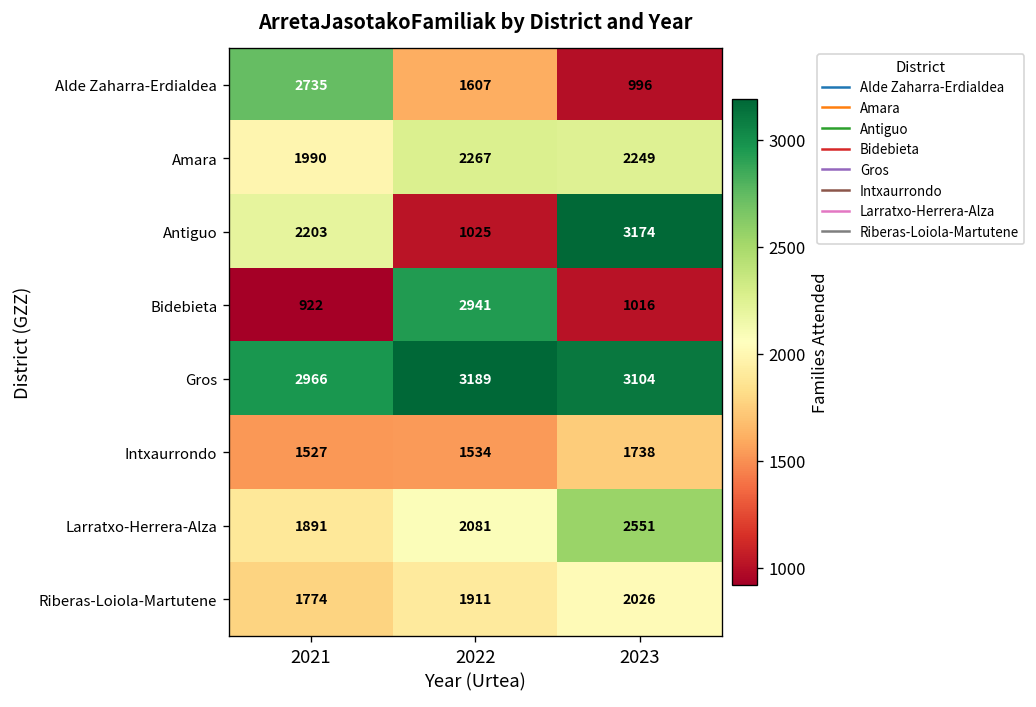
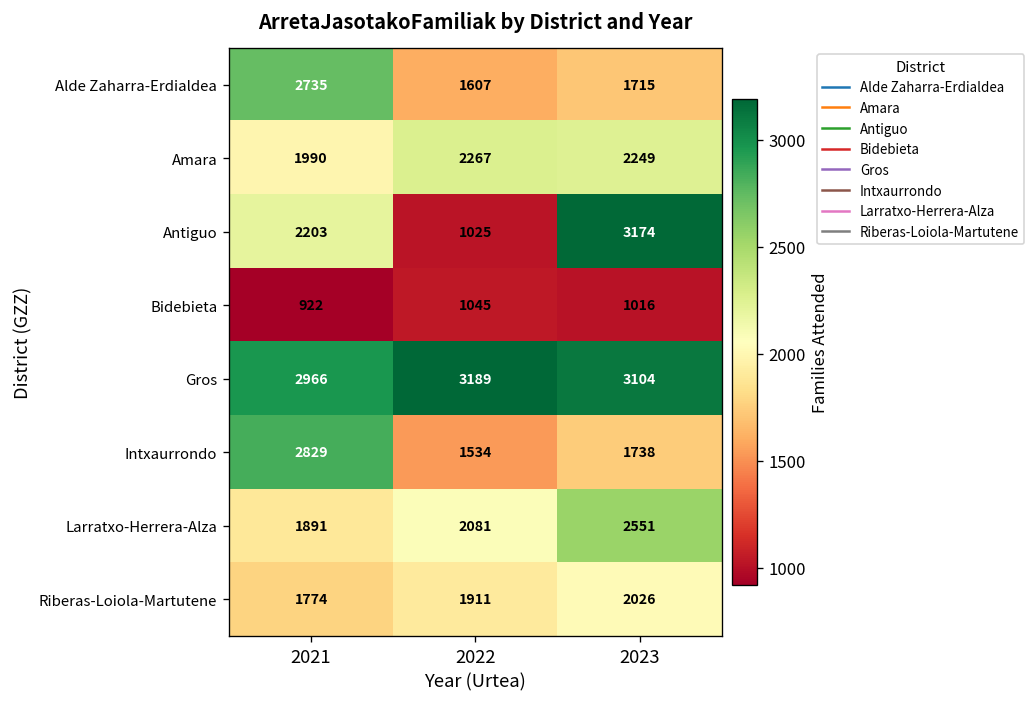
  {
    "Alde Zaharra-Erdialdea": {
      "2021": 2735,
      "2022": 1607,
-     "2023": 996
+     "2023": 1715
    },
    "Amara": {
      "2021": 1990,
      "2022": 2267,
      "2023": 2249
    },
    "Antiguo": {
      "2021": 2203,
      "2022": 1025,
      "2023": 3174
    },
    "Bidebieta": {
      "2021": 922,
-     "2022": 2941,
+     "2022": 1045,
      "2023": 1016
    },
    "Gros": {
      "2021": 2966,
      "2022": 3189,
      "2023": 3104
    },
    "Intxaurrondo": {
-     "2021": 1527,
+     "2021": 2829,
      "2022": 1534,
      "2023": 1738
    },
    "Larratxo-Herrera-Alza": {
      "2021": 1891,
      "2022": 2081,
      "2023": 2551
    },
    "Riberas-Loiola-Martutene": {
      "2021": 1774,
      "2022": 1911,
      "2023": 2026
    }
  }
